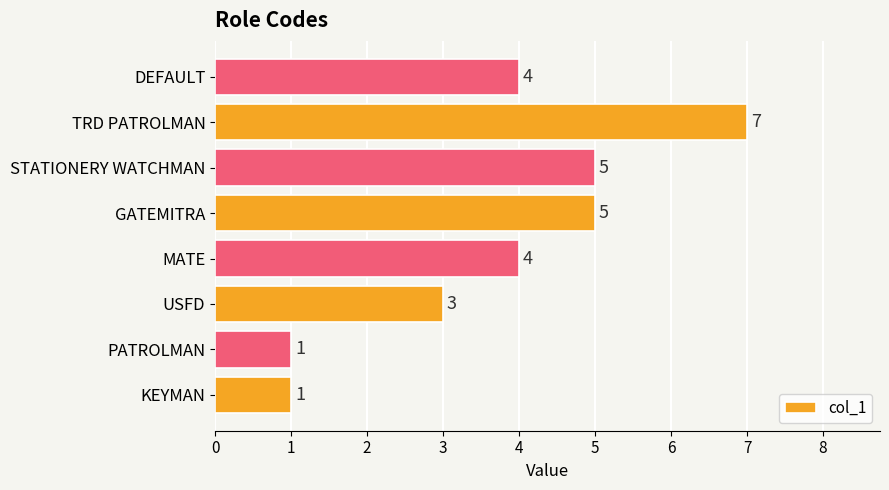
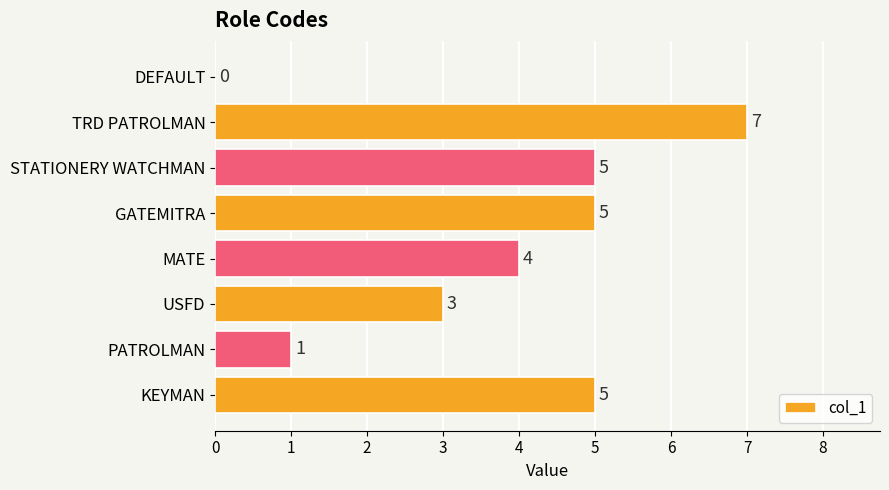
  {
-   "DEFAULT": 4,
+   "DEFAULT": 0,
    "TRD PATROLMAN": 7,
    "STATIONERY WATCHMAN": 5,
    "GATEMITRA": 5,
    "MATE": 4,
    "USFD": 3,
    "PATROLMAN": 1,
-   "KEYMAN": 1
+   "KEYMAN": 5
  }
